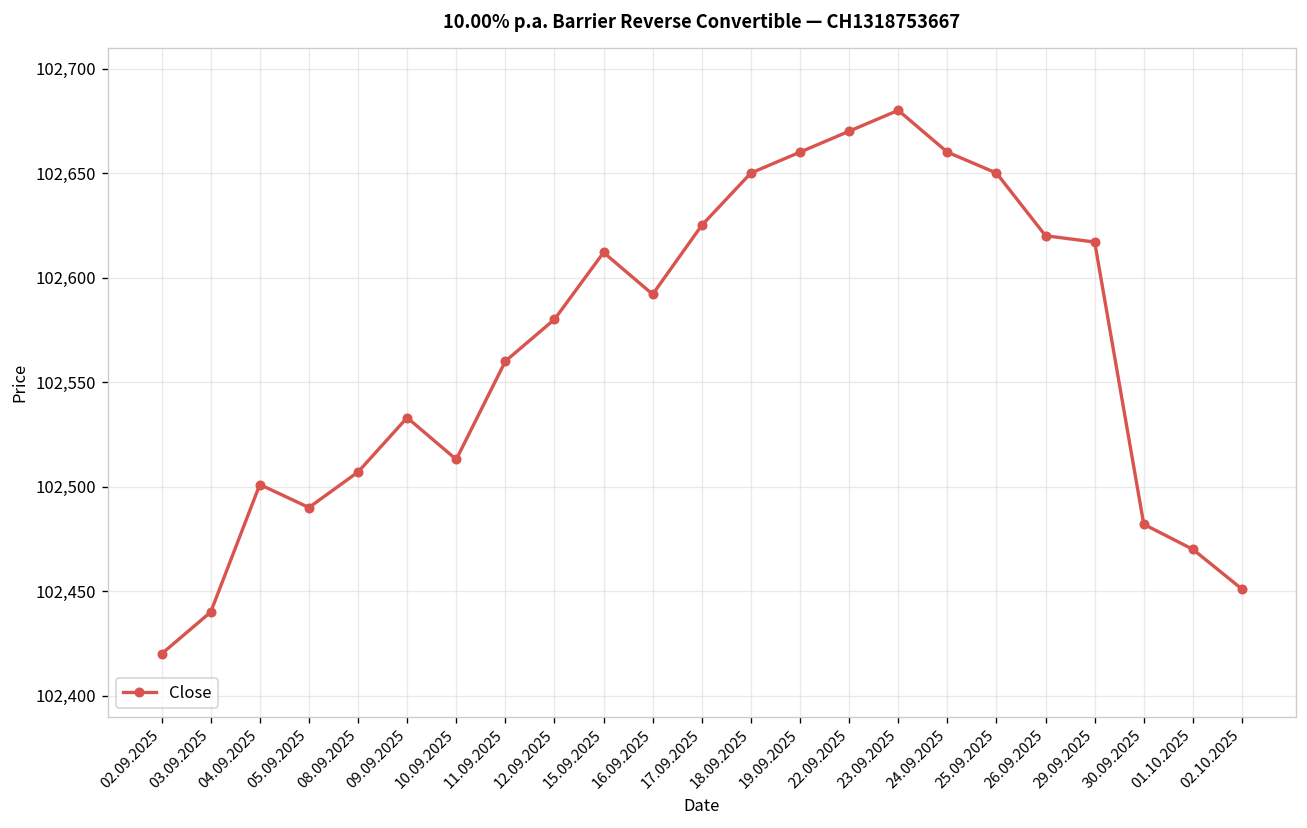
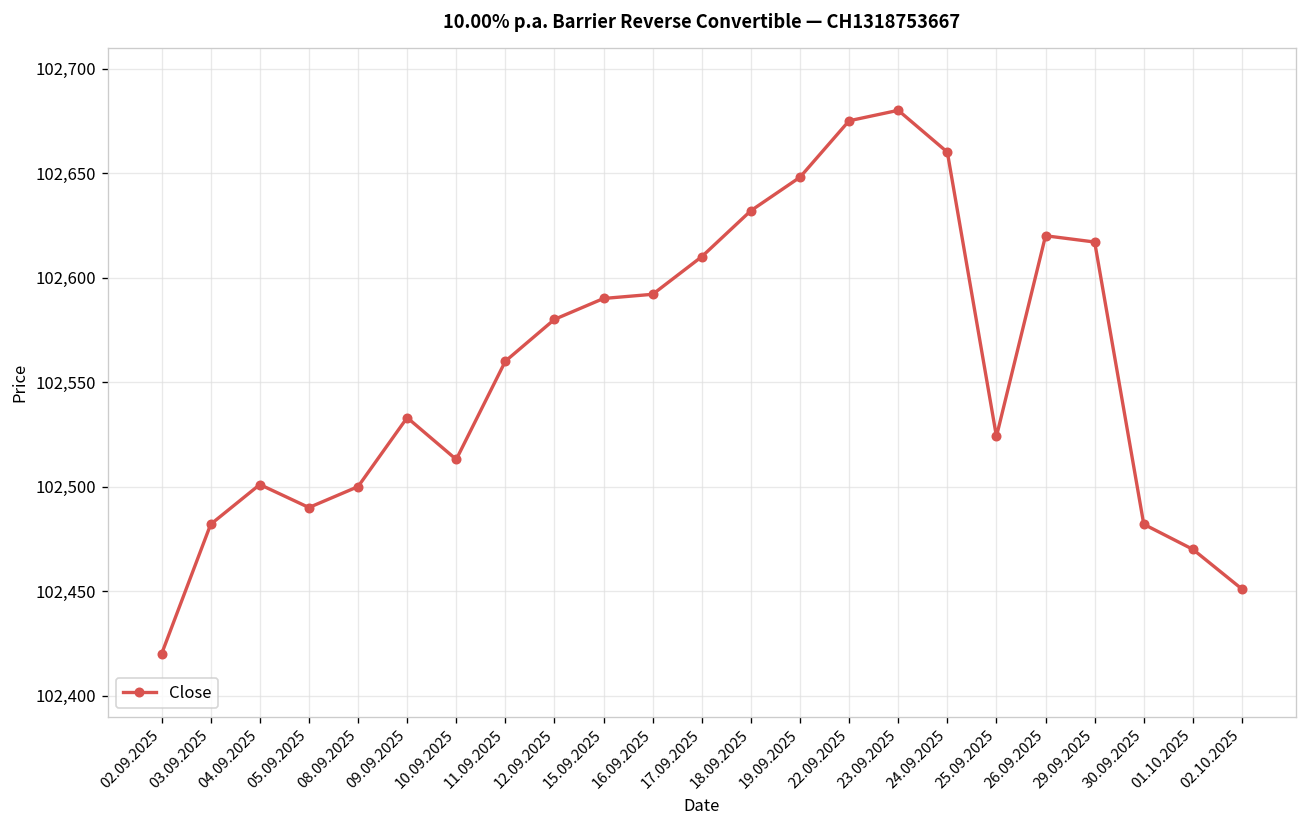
  {
    "02.09.2025": "102,420",
-   "03.09.2025": "102,440",
+   "03.09.2025": "102,482",
    "04.09.2025": "102,501",
    "05.09.2025": "102,490",
-   "08.09.2025": "102,507",
+   "08.09.2025": "102,500",
    "09.09.2025": "102,533",
    "10.09.2025": "102,513",
    "11.09.2025": "102,560",
    "12.09.2025": "102,580",
-   "15.09.2025": "102,612",
+   "15.09.2025": "102,590",
    "16.09.2025": "102,592",
-   "17.09.2025": "102,625",
-   "18.09.2025": "102,650",
-   "19.09.2025": "102,660",
-   "22.09.2025": "102,670",
+   "17.09.2025": "102,610",
+   "18.09.2025": "102,632",
+   "19.09.2025": "102,648",
+   "22.09.2025": "102,675",
    "23.09.2025": "102,680",
    "24.09.2025": "102,660",
-   "25.09.2025": "102,650",
+   "25.09.2025": "102,524",
    "26.09.2025": "102,620",
    "29.09.2025": "102,617",
    "30.09.2025": "102,482",
    "01.10.2025": "102,470",
    "02.10.2025": "102,451"
  }
